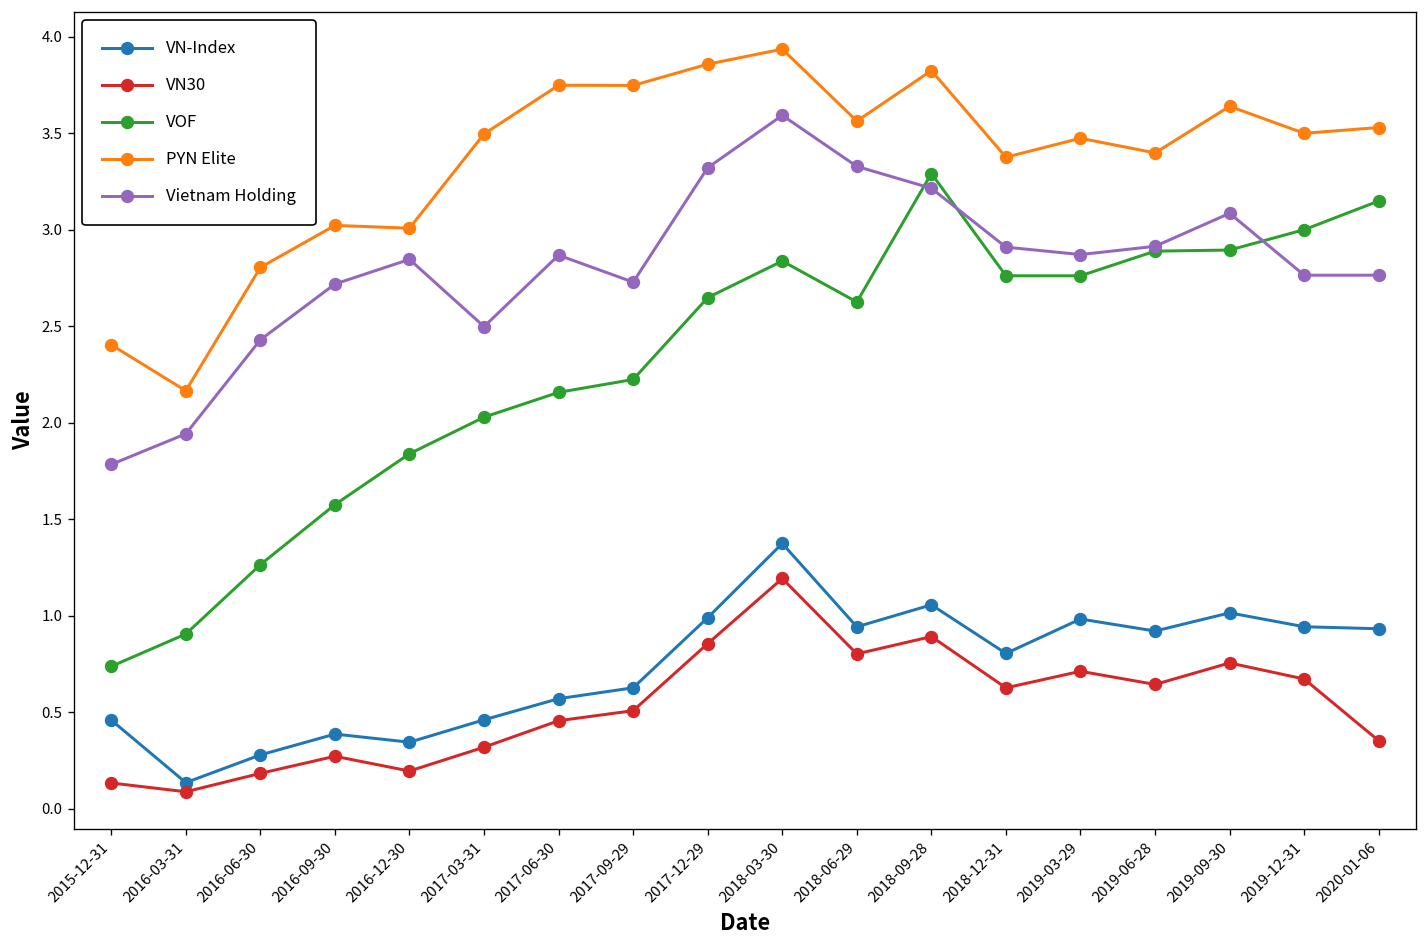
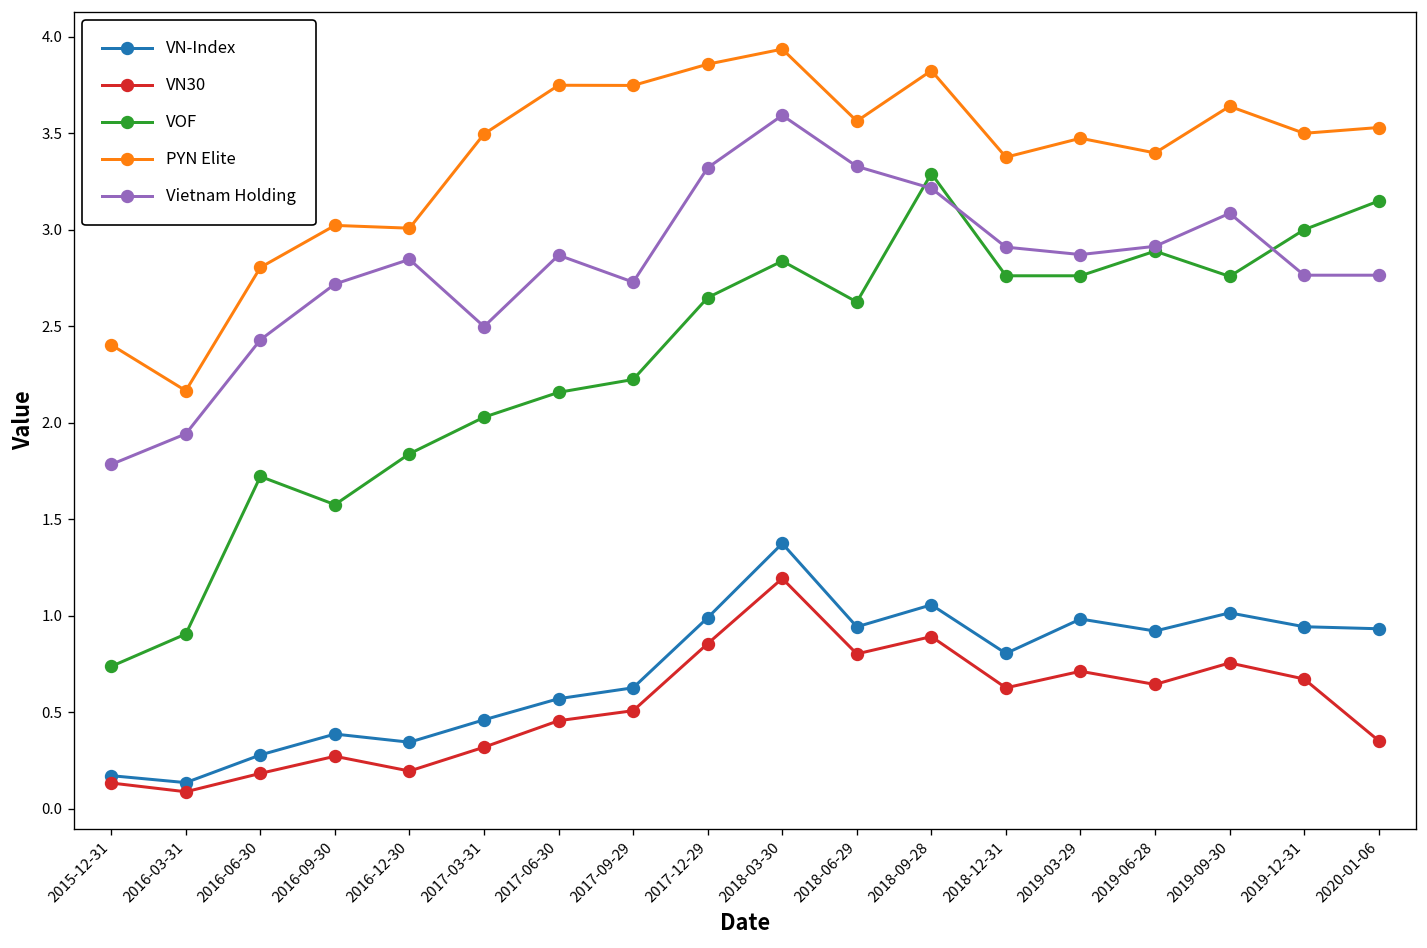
  {
    "VN-Index": {
-     "2015-12-31": 0.46,
+     "2015-12-31": 0.17,
      "2016-03-31": 0.13,
      "2016-06-30": 0.28,
      "2016-09-30": 0.39,
      "2016-12-30": 0.34,
      "2017-03-31": 0.46,
      "2017-06-30": 0.57,
      "2017-09-29": 0.63,
      "2017-12-29": 0.99,
      "2018-03-30": 1.37,
      "2018-06-29": 0.94,
      "2018-09-28": 1.06,
      "2018-12-31": 0.80,
      "2019-03-29": 0.98,
      "2019-06-28": 0.92,
      "2019-09-30": 1.01,
      "2019-12-31": 0.94,
      "2020-01-06": 0.93
    },
    "VN30": {
      "2015-12-31": 0.13,
      "2016-03-31": 0.09,
      "2016-06-30": 0.18,
      "2016-09-30": 0.27,
      "2016-12-30": 0.19,
      "2017-03-31": 0.32,
      "2017-06-30": 0.46,
      "2017-09-29": 0.51,
      "2017-12-29": 0.85,
      "2018-03-30": 1.19,
      "2018-06-29": 0.80,
      "2018-09-28": 0.89,
      "2018-12-31": 0.63,
      "2019-03-29": 0.71,
      "2019-06-28": 0.64,
      "2019-09-30": 0.75,
      "2019-12-31": 0.67,
      "2020-01-06": 0.35
    },
    "VOF": {
      "2015-12-31": 0.74,
      "2016-03-31": 0.90,
-     "2016-06-30": 1.26,
+     "2016-06-30": 1.72,
      "2016-09-30": 1.58,
      "2016-12-30": 1.84,
      "2017-03-31": 2.03,
      "2017-06-30": 2.16,
      "2017-09-29": 2.22,
      "2017-12-29": 2.65,
      "2018-03-30": 2.84,
      "2018-06-29": 2.63,
      "2018-09-28": 3.29,
      "2018-12-31": 2.76,
      "2019-03-29": 2.76,
      "2019-06-28": 2.89,
-     "2019-09-30": 2.89,
+     "2019-09-30": 2.76,
      "2019-12-31": 3.00,
      "2020-01-06": 3.15
    },
    "PYN Elite": {
      "2015-12-31": 2.40,
      "2016-03-31": 2.17,
      "2016-06-30": 2.80,
      "2016-09-30": 3.02,
      "2016-12-30": 3.01,
      "2017-03-31": 3.50,
      "2017-06-30": 3.75,
      "2017-09-29": 3.75,
      "2017-12-29": 3.86,
      "2018-03-30": 3.94,
      "2018-06-29": 3.56,
      "2018-09-28": 3.82,
      "2018-12-31": 3.38,
      "2019-03-29": 3.47,
      "2019-06-28": 3.40,
      "2019-09-30": 3.64,
      "2019-12-31": 3.50,
      "2020-01-06": 3.53
    },
    "Vietnam Holding": {
      "2015-12-31": 1.78,
      "2016-03-31": 1.94,
      "2016-06-30": 2.43,
      "2016-09-30": 2.72,
      "2016-12-30": 2.85,
      "2017-03-31": 2.50,
      "2017-06-30": 2.87,
      "2017-09-29": 2.73,
      "2017-12-29": 3.32,
      "2018-03-30": 3.59,
      "2018-06-29": 3.33,
      "2018-09-28": 3.21,
      "2018-12-31": 2.91,
      "2019-03-29": 2.87,
      "2019-06-28": 2.91,
      "2019-09-30": 3.09,
      "2019-12-31": 2.76,
      "2020-01-06": 2.76
    }
  }
